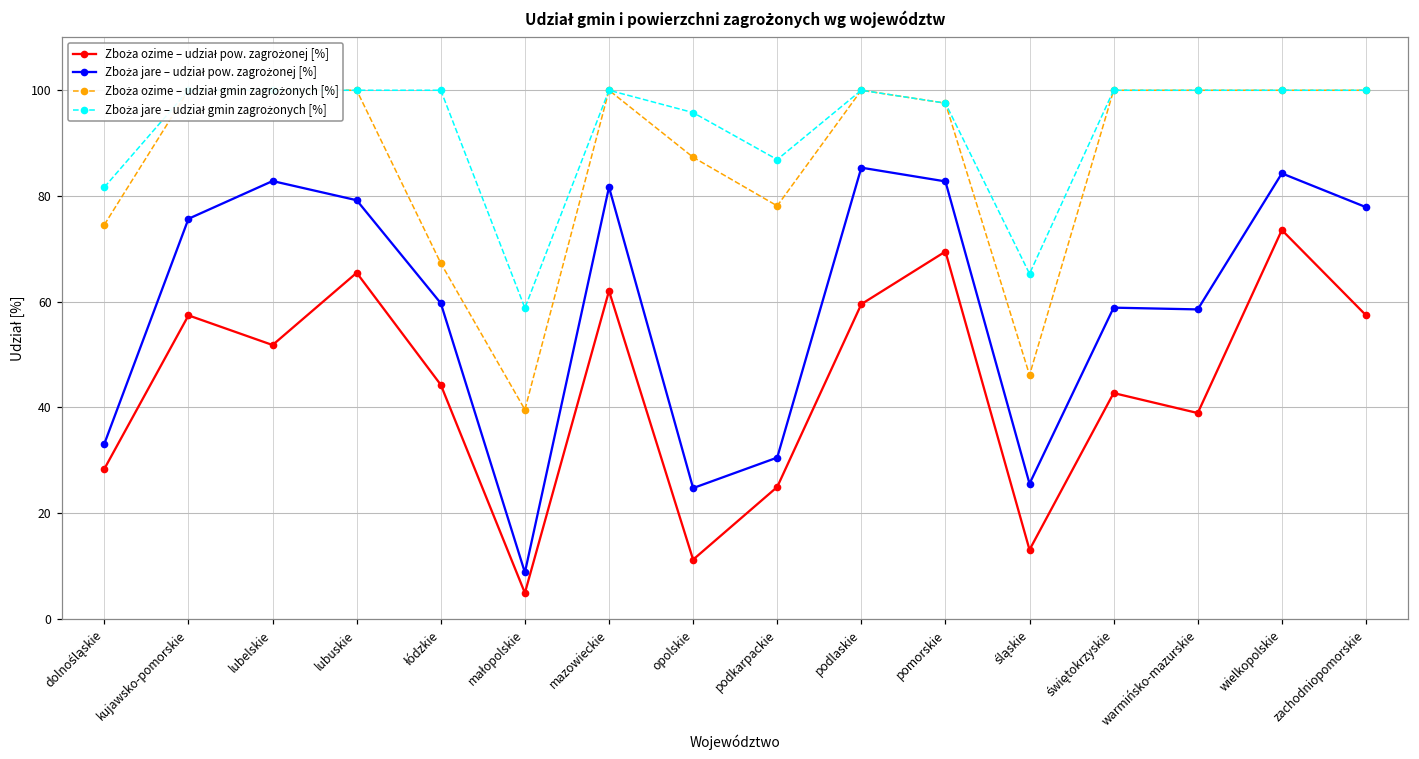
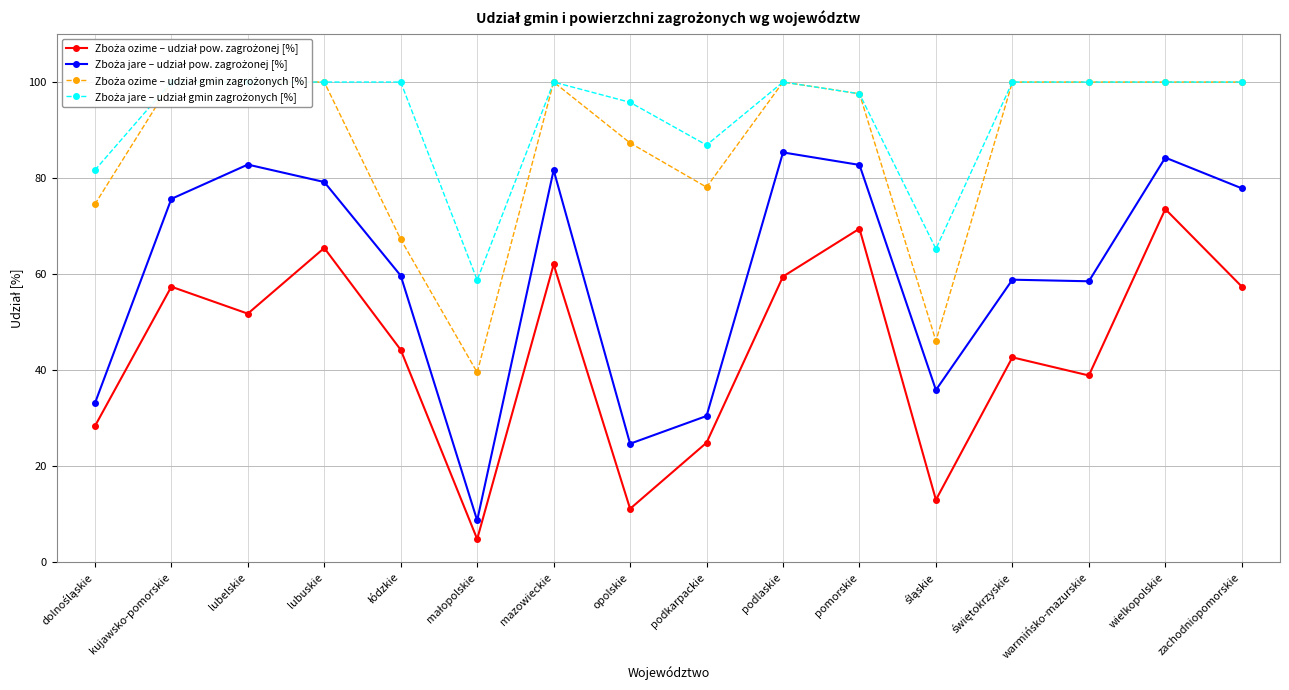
  {
    "Zboża ozime – udział pow. zagrożonej [%]": {
      "dolnośląskie": 28,
      "kujawsko-pomorskie": 57,
      "lubelskie": 52,
      "lubuskie": 65,
      "łódzkie": 44,
      "małopolskie": 5,
      "mazowieckie": 62,
      "opolskie": 11,
      "podkarpackie": 25,
      "podlaskie": 60,
      "pomorskie": 69,
      "śląskie": 13,
      "świętokrzyskie": 43,
      "warmińsko-mazurskie": 39,
      "wielkopolskie": 74,
      "zachodniopomorskie": 57
    },
    "Zboża jare – udział pow. zagrożonej [%]": {
      "dolnośląskie": 33,
      "kujawsko-pomorskie": 76,
      "lubelskie": 83,
      "lubuskie": 79,
      "łódzkie": 60,
      "małopolskie": 9,
      "mazowieckie": 82,
      "opolskie": 25,
      "podkarpackie": 30,
      "podlaskie": 85,
      "pomorskie": 83,
-     "śląskie": 26,
+     "śląskie": 36,
      "świętokrzyskie": 59,
      "warmińsko-mazurskie": 59,
      "wielkopolskie": 84,
      "zachodniopomorskie": 78
    },
    "Zboża ozime – udział gmin zagrożonych [%]": {
      "dolnośląskie": 75,
      "łódzkie": 67,
      "małopolskie": 40,
      "opolskie": 87,
      "podkarpackie": 78,
      "śląskie": 46
    },
    "Zboża jare – udział gmin zagrożonych [%]": {
      "dolnośląskie": 82,
      "łódzkie": 100,
      "małopolskie": 59,
      "opolskie": 96,
      "podkarpackie": 87,
      "śląskie": 65
    }
  }
